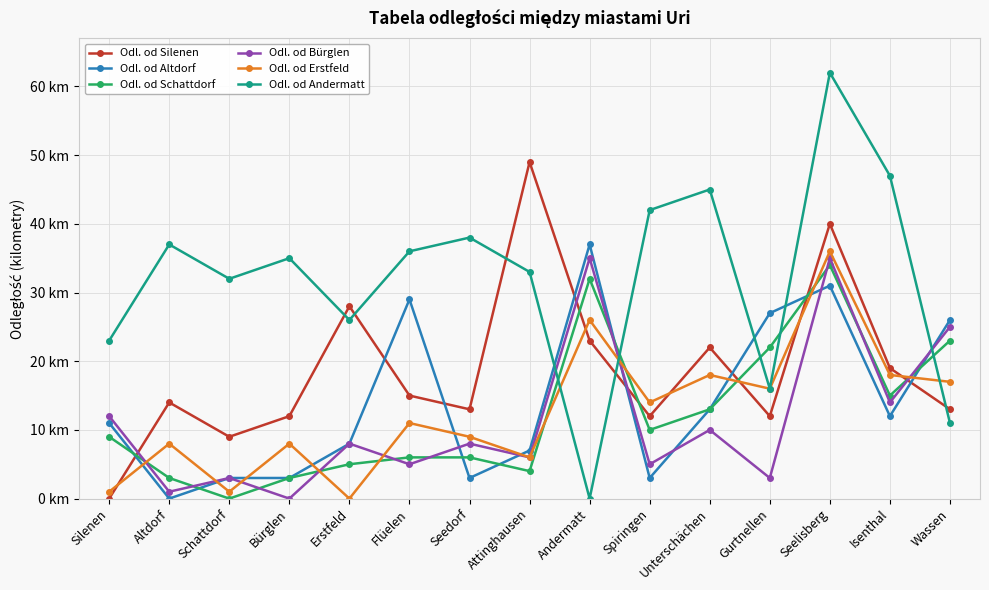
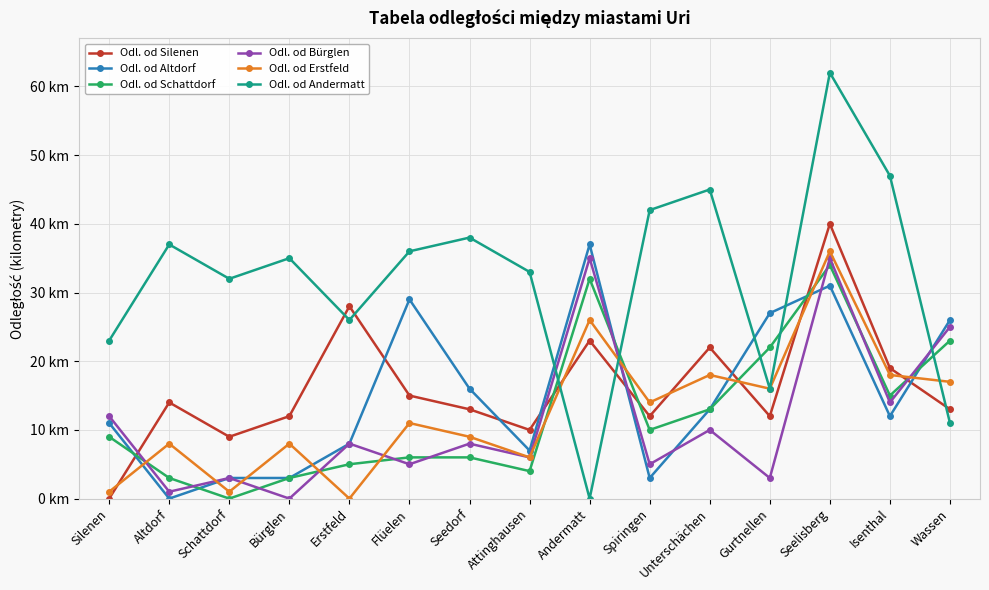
  {
    "Odl. od Silenen": {
      "Silenen": "0 km",
      "Altdorf": "14 km",
      "Schattdorf": "9 km",
      "Bürglen": "12 km",
      "Erstfeld": "28 km",
      "Flüelen": "15 km",
      "Seedorf": "13 km",
-     "Attinghausen": "49 km",
+     "Attinghausen": "10 km",
      "Andermatt": "23 km",
      "Spiringen": "12 km",
      "Unterschächen": "22 km",
      "Gurtnellen": "12 km",
      "Seelisberg": "40 km",
      "Isenthal": "19 km",
      "Wassen": "13 km"
    },
    "Odl. od Altdorf": {
      "Silenen": "11 km",
      "Altdorf": "0 km",
      "Flüelen": "29 km",
-     "Seedorf": "3 km",
+     "Seedorf": "16 km",
      "Attinghausen": "7 km",
      "Andermatt": "37 km",
      "Spiringen": "3 km",
      "Gurtnellen": "27 km",
      "Seelisberg": "31 km",
      "Isenthal": "12 km",
      "Wassen": "26 km"
    },
    "Odl. od Bürglen": {
      "Silenen": "12 km",
      "Altdorf": "1 km",
      "Bürglen": "0 km",
      "Flüelen": "5 km",
      "Seedorf": "8 km",
      "Andermatt": "35 km",
      "Spiringen": "5 km",
      "Unterschächen": "10 km",
      "Gurtnellen": "3 km",
      "Seelisberg": "35 km",
      "Isenthal": "14 km",
      "Wassen": "25 km"
    },
    "Odl. od Erstfeld": {
      "Silenen": "1 km",
      "Altdorf": "8 km",
      "Schattdorf": "1 km",
      "Bürglen": "8 km",
      "Erstfeld": "0 km",
      "Flüelen": "11 km",
      "Seedorf": "9 km",
      "Andermatt": "26 km",
      "Spiringen": "14 km",
      "Unterschächen": "18 km",
      "Seelisberg": "36 km",
      "Isenthal": "18 km",
      "Wassen": "17 km"
    }
  }
